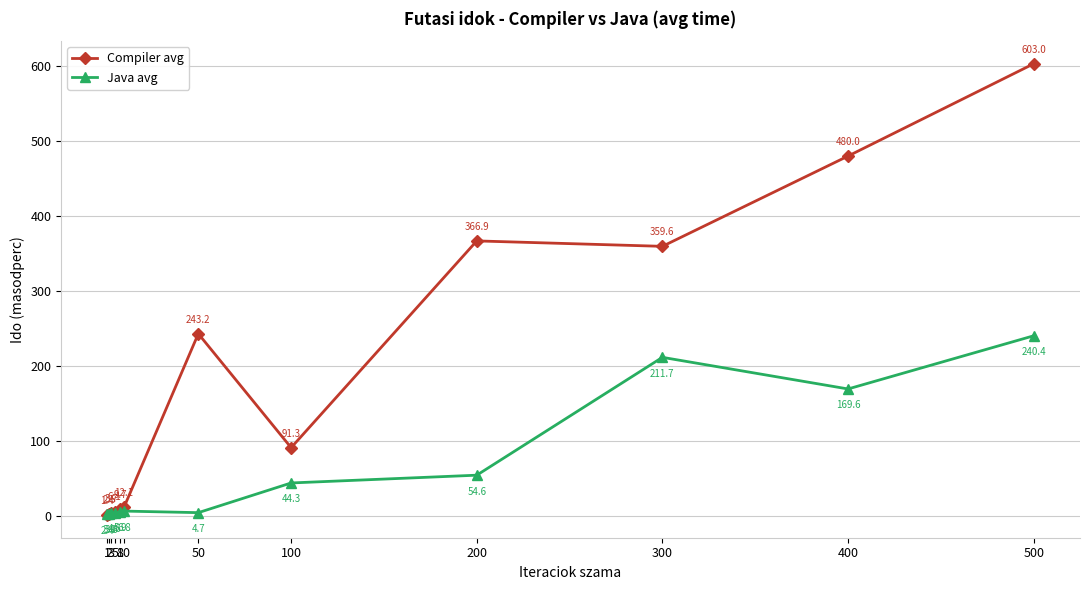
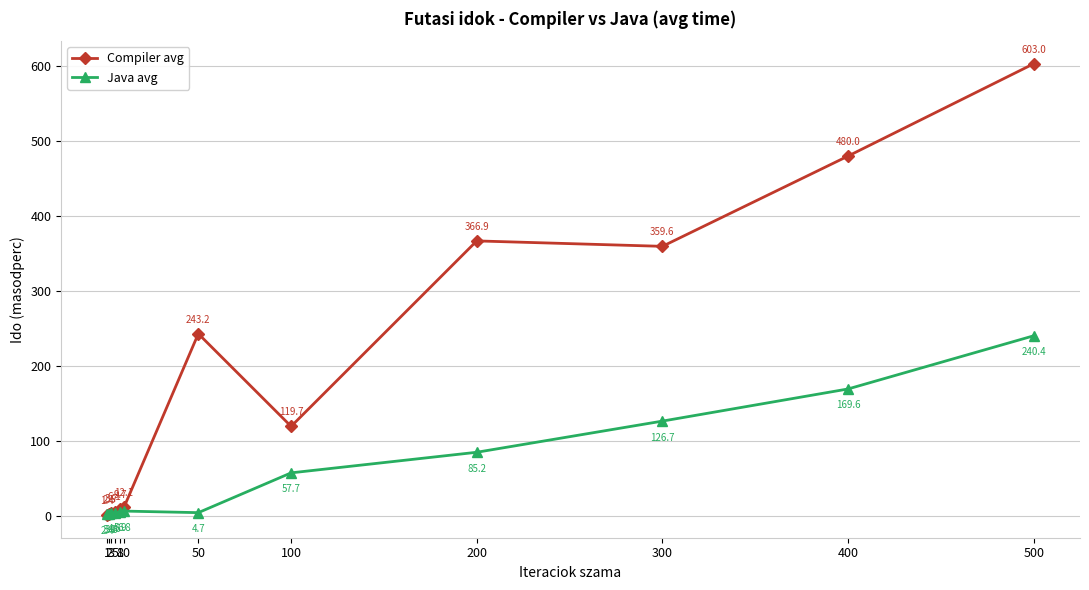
  {
    "Compiler avg": {
      "50": 243.2,
-     "100": 91.3,
+     "100": 119.7,
      "200": 366.9,
      "300": 359.6,
      "400": 480.0,
      "500": 603.0
    },
    "Java avg": {
      "50": 4.7,
-     "100": 44.3,
-     "200": 54.6,
-     "300": 211.7,
+     "100": 57.7,
+     "200": 85.2,
+     "300": 126.7,
      "400": 169.6,
      "500": 240.4
    }
  }
